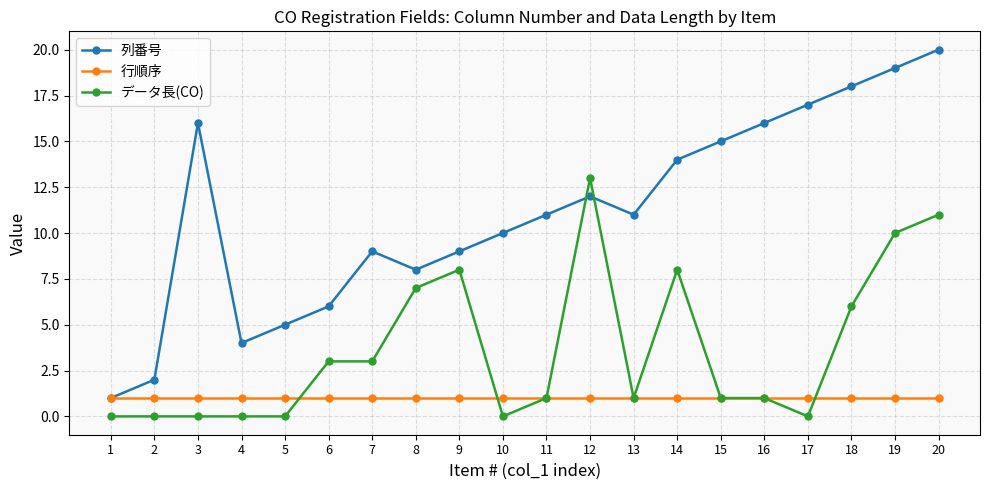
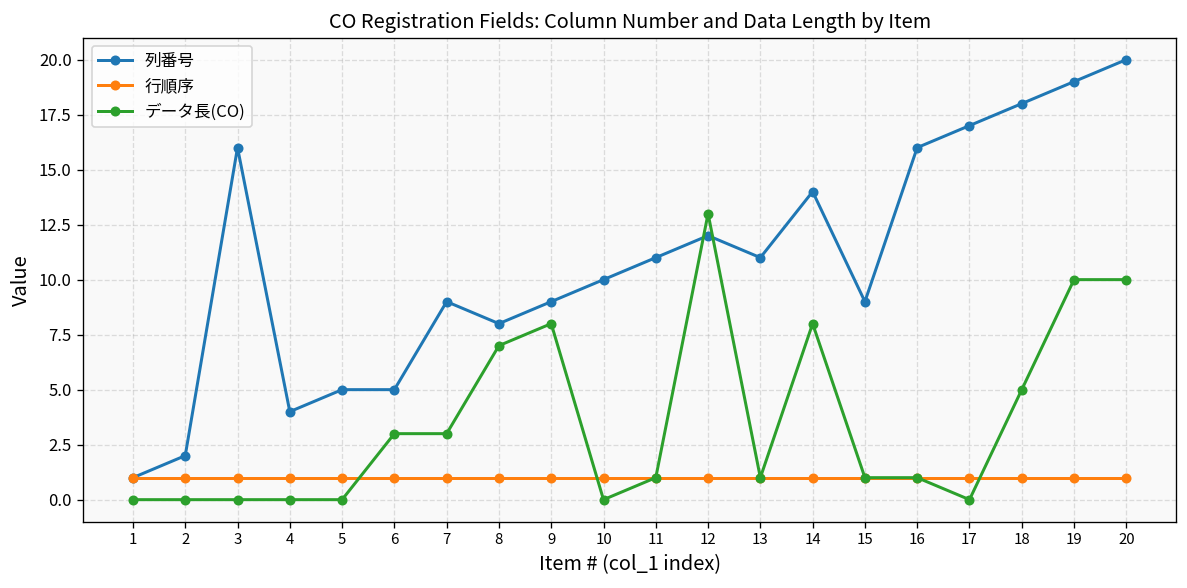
  {
    "列番号": {
      "2": 2,
      "3": 16,
      "4": 4,
      "5": 5,
-     "6": 6,
+     "6": 5,
      "7": 9,
      "8": 8,
      "9": 9,
      "10": 10,
      "11": 11,
      "12": 12,
      "13": 11,
      "14": 14,
-     "15": 15,
+     "15": 9,
      "16": 16,
      "17": 17,
      "18": 18,
      "19": 19,
      "20": 20
    },
    "行順序": {
      "2": 1,
      "3": 1,
      "4": 1,
      "5": 1,
      "6": 1,
      "7": 1,
      "8": 1,
      "9": 1,
      "10": 1,
      "12": 1,
      "14": 1,
      "17": 1,
      "18": 1,
      "19": 1,
      "20": 1
    },
    "データ長(CO)": {
      "1": 0,
      "2": 0,
      "3": 0,
      "4": 0,
      "5": 0,
      "6": 3,
      "7": 3,
      "8": 7,
      "9": 8,
      "10": 0,
      "12": 13,
      "14": 8,
      "17": 0,
-     "18": 6,
+     "18": 5,
      "19": 10,
-     "20": 11
+     "20": 10
    }
  }
